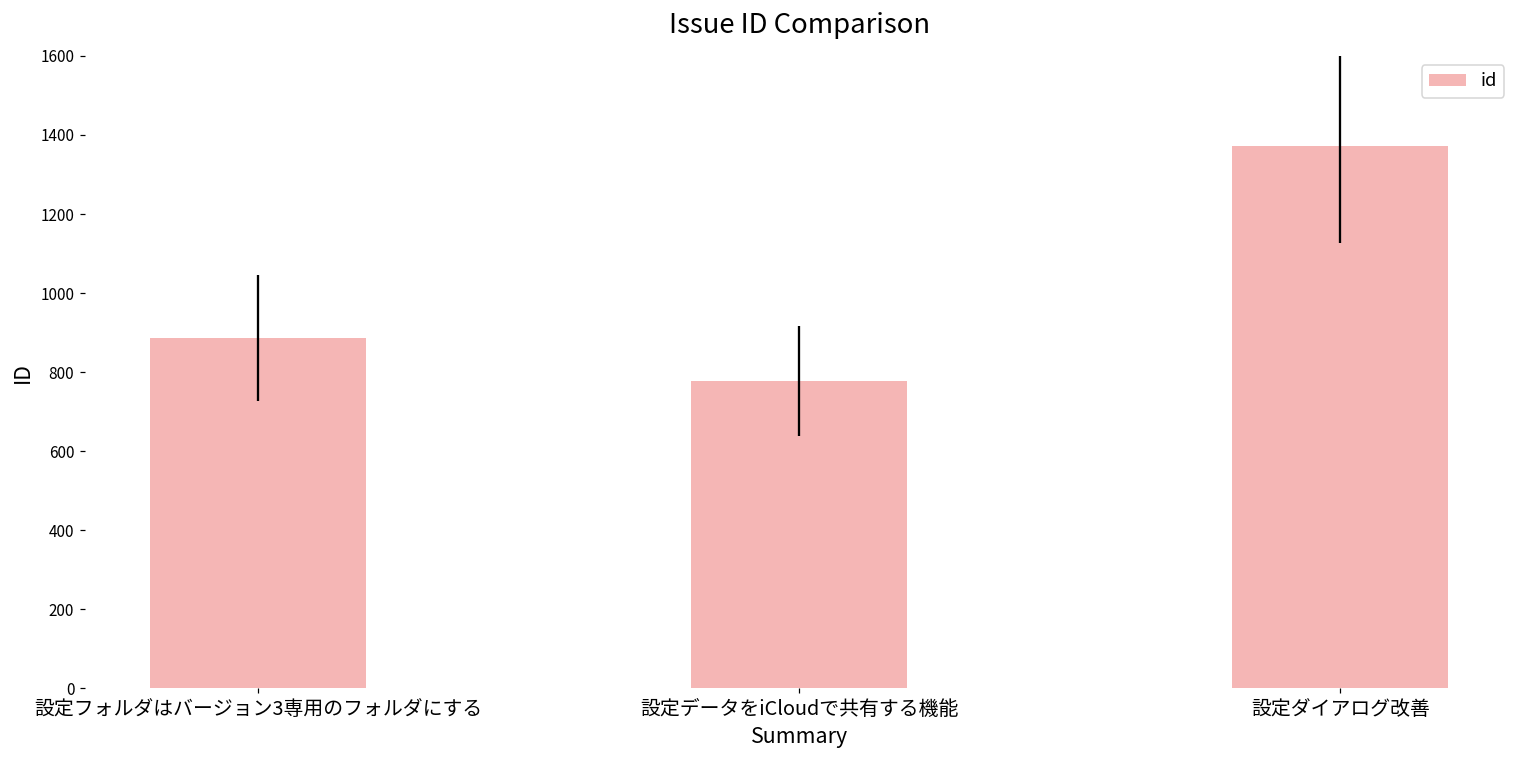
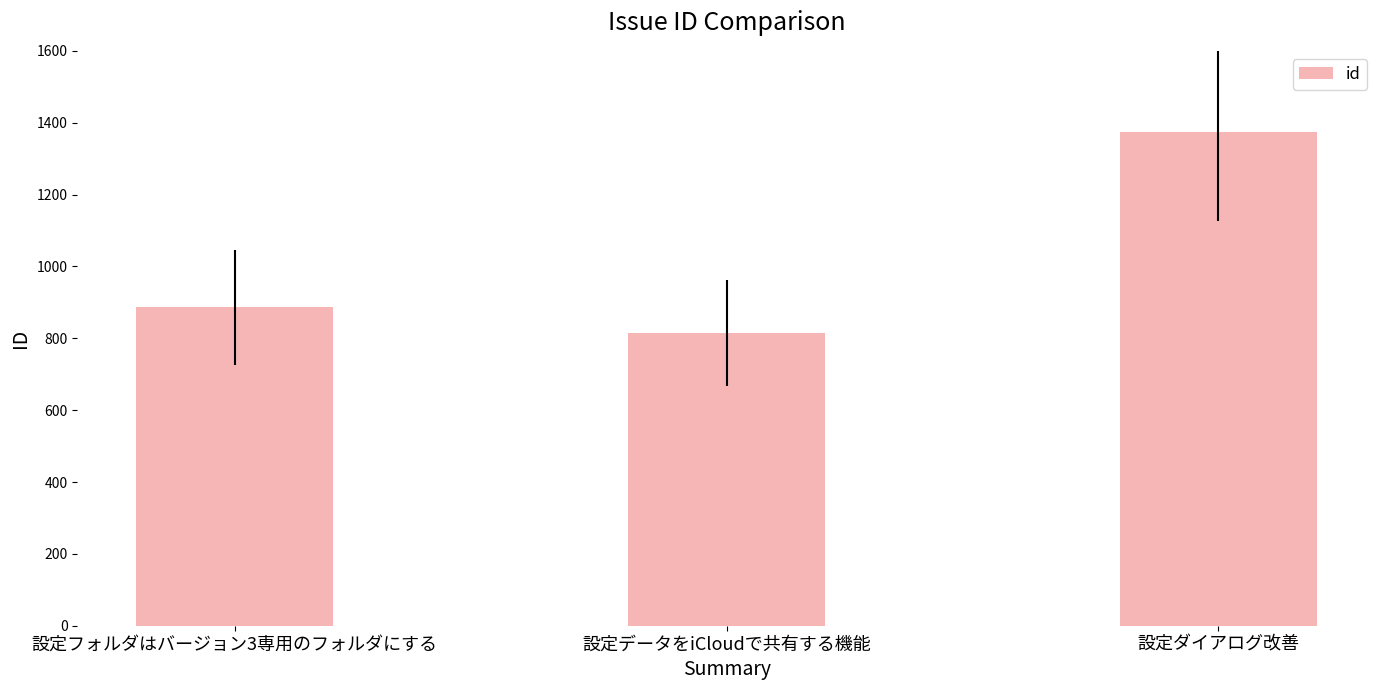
  {
    "設定フォルダはバージョン3専用のフォルダにする": 890,
-   "設定データをiCloudで共有する機能": 780,
+   "設定データをiCloudで共有する機能": 820,
    "設定ダイアログ改善": 1370
  }
